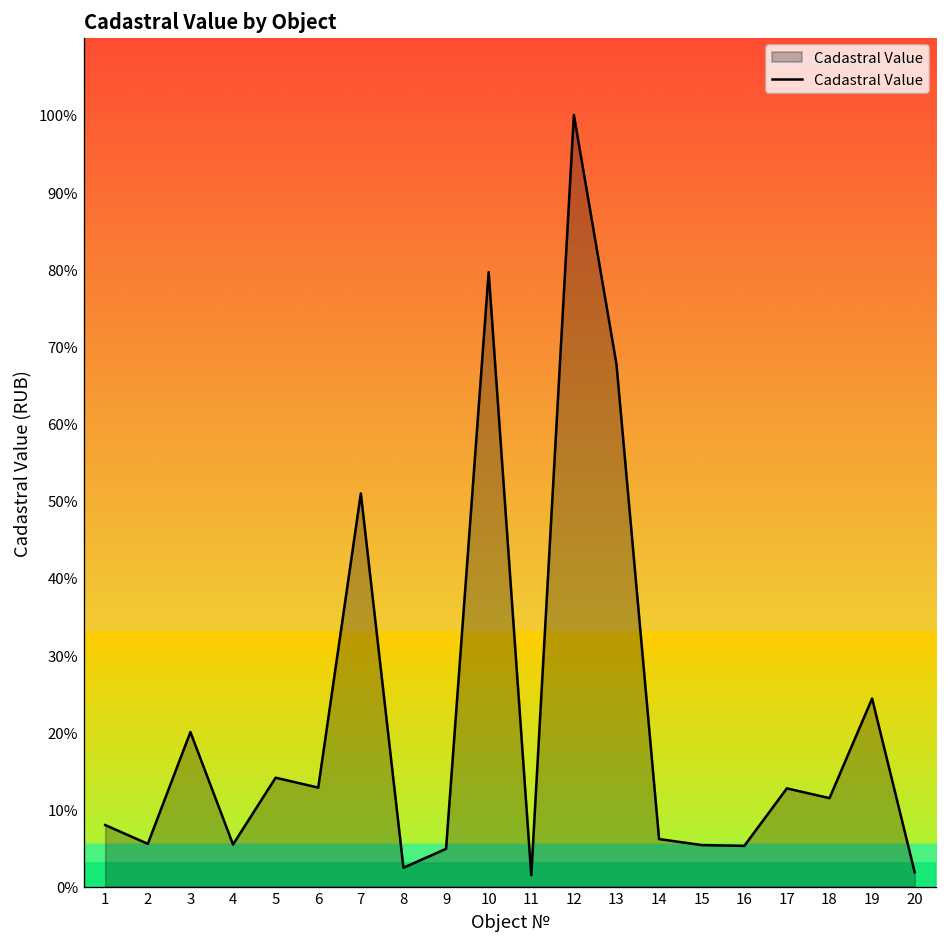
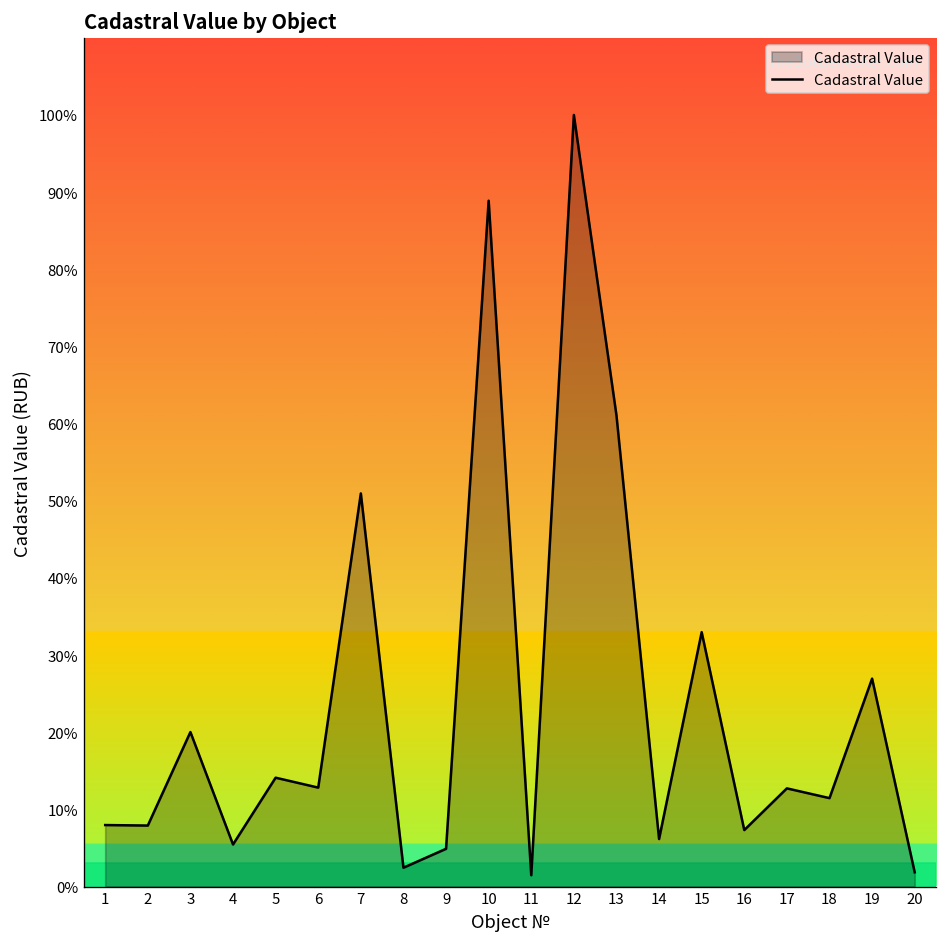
  {
    "1": "8%",
-   "2": "6%",
+   "2": "8%",
    "3": "20%",
    "4": "5%",
    "5": "14%",
    "6": "13%",
    "7": "51%",
    "9": "5%",
-   "10": "80%",
+   "10": "89%",
    "12": "100%",
-   "13": "68%",
+   "13": "61%",
    "14": "6%",
-   "15": "5%",
-   "16": "5%",
+   "15": "33%",
+   "16": "7%",
    "17": "13%",
    "18": "11%",
-   "19": "24%"
+   "19": "27%"
  }
